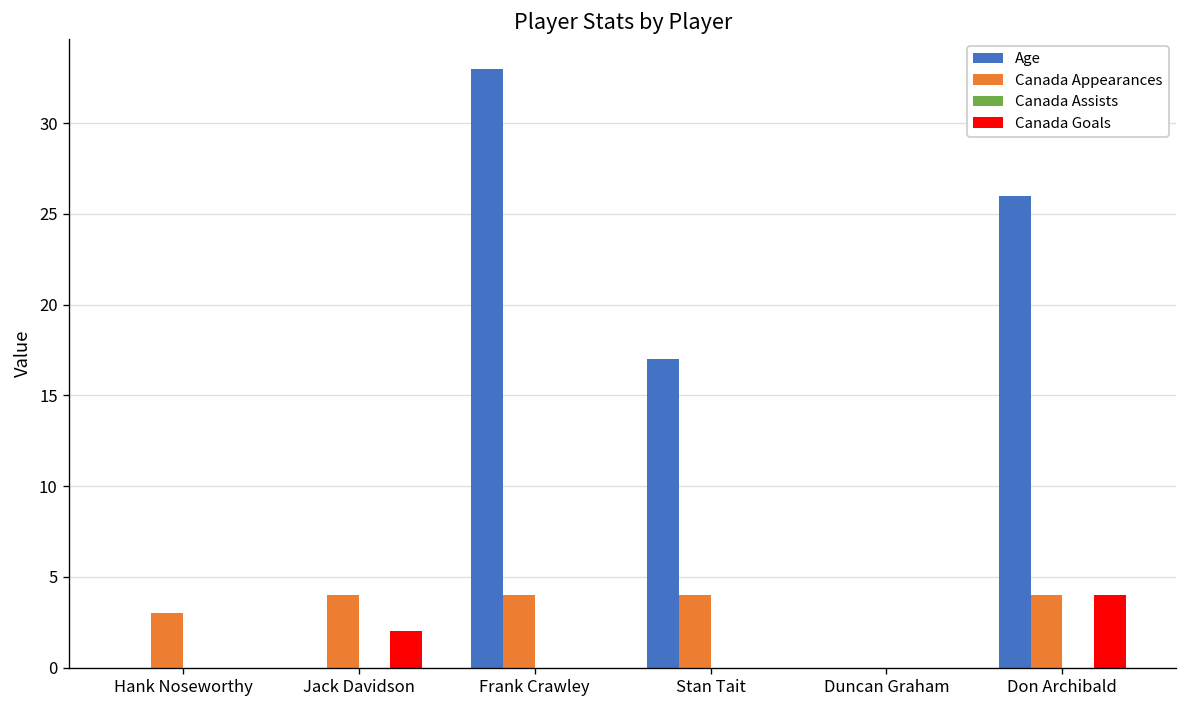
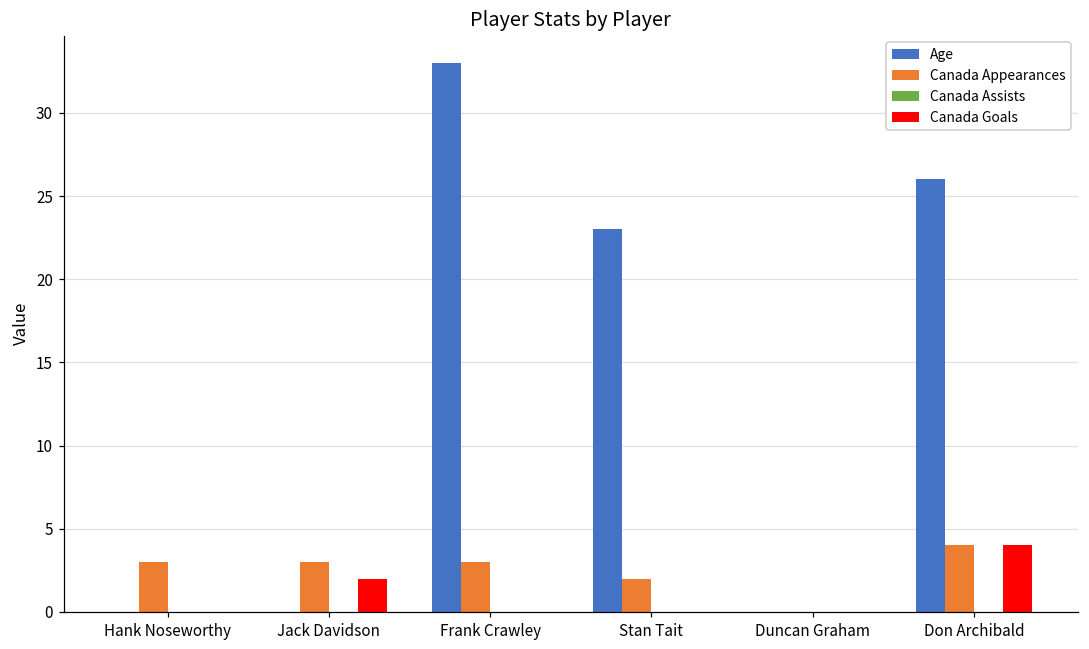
  {
    "Age": {
      "Hank Noseworthy": 0,
      "Jack Davidson": 0,
      "Frank Crawley": 33,
-     "Stan Tait": 17,
+     "Stan Tait": 23,
      "Duncan Graham": 0,
      "Don Archibald": 26
    },
    "Canada Appearances": {
      "Hank Noseworthy": 3,
-     "Jack Davidson": 4,
-     "Frank Crawley": 4,
-     "Stan Tait": 4,
+     "Jack Davidson": 3,
+     "Frank Crawley": 3,
+     "Stan Tait": 2,
      "Duncan Graham": 0,
      "Don Archibald": 4
    },
    "Canada Assists": {
      "Hank Noseworthy": 0,
      "Jack Davidson": 0,
      "Frank Crawley": 0,
      "Stan Tait": 0,
      "Duncan Graham": 0,
      "Don Archibald": 0
    },
    "Canada Goals": {
      "Hank Noseworthy": 0,
      "Jack Davidson": 2,
      "Frank Crawley": 0,
      "Stan Tait": 0,
      "Duncan Graham": 0,
      "Don Archibald": 4
    }
  }
